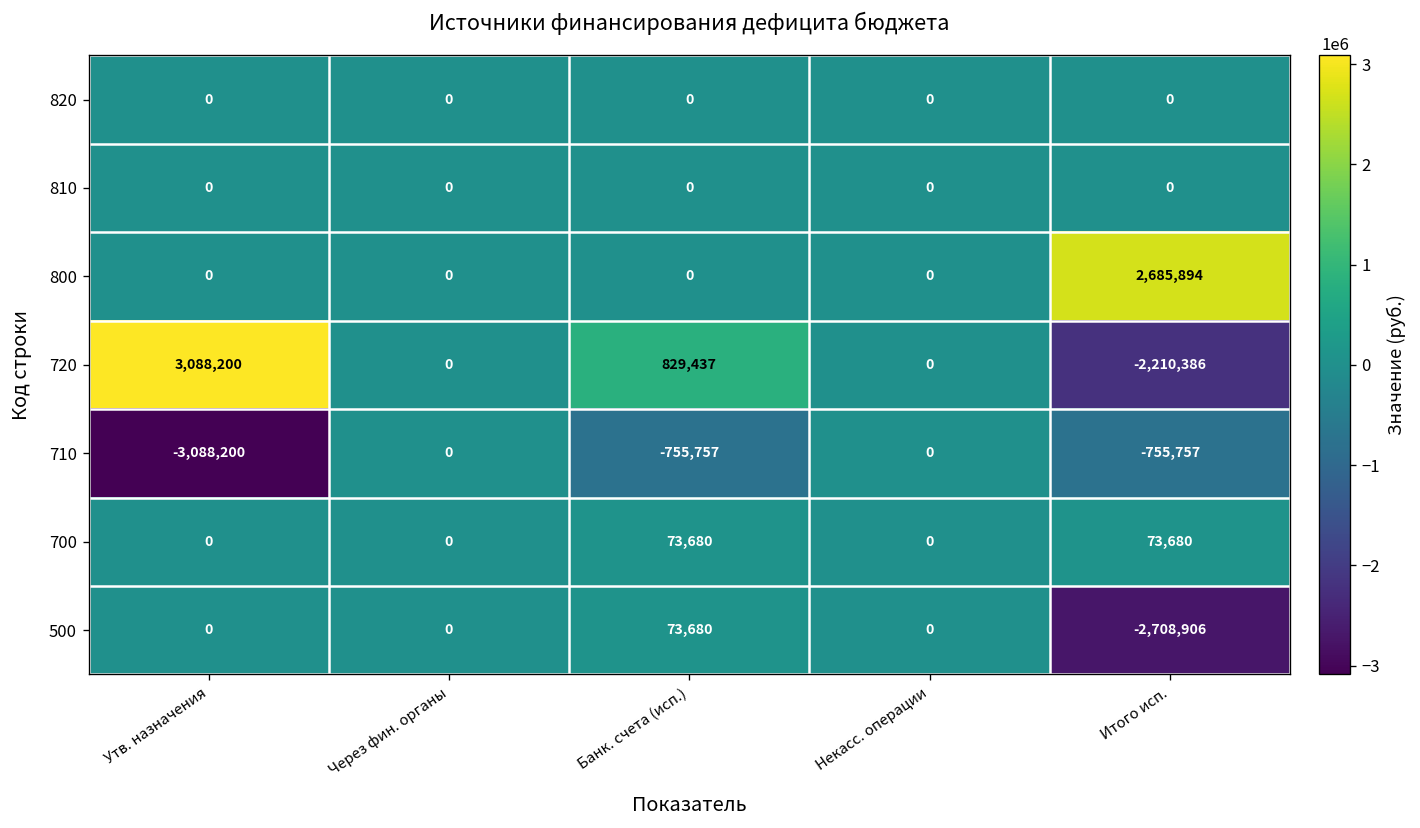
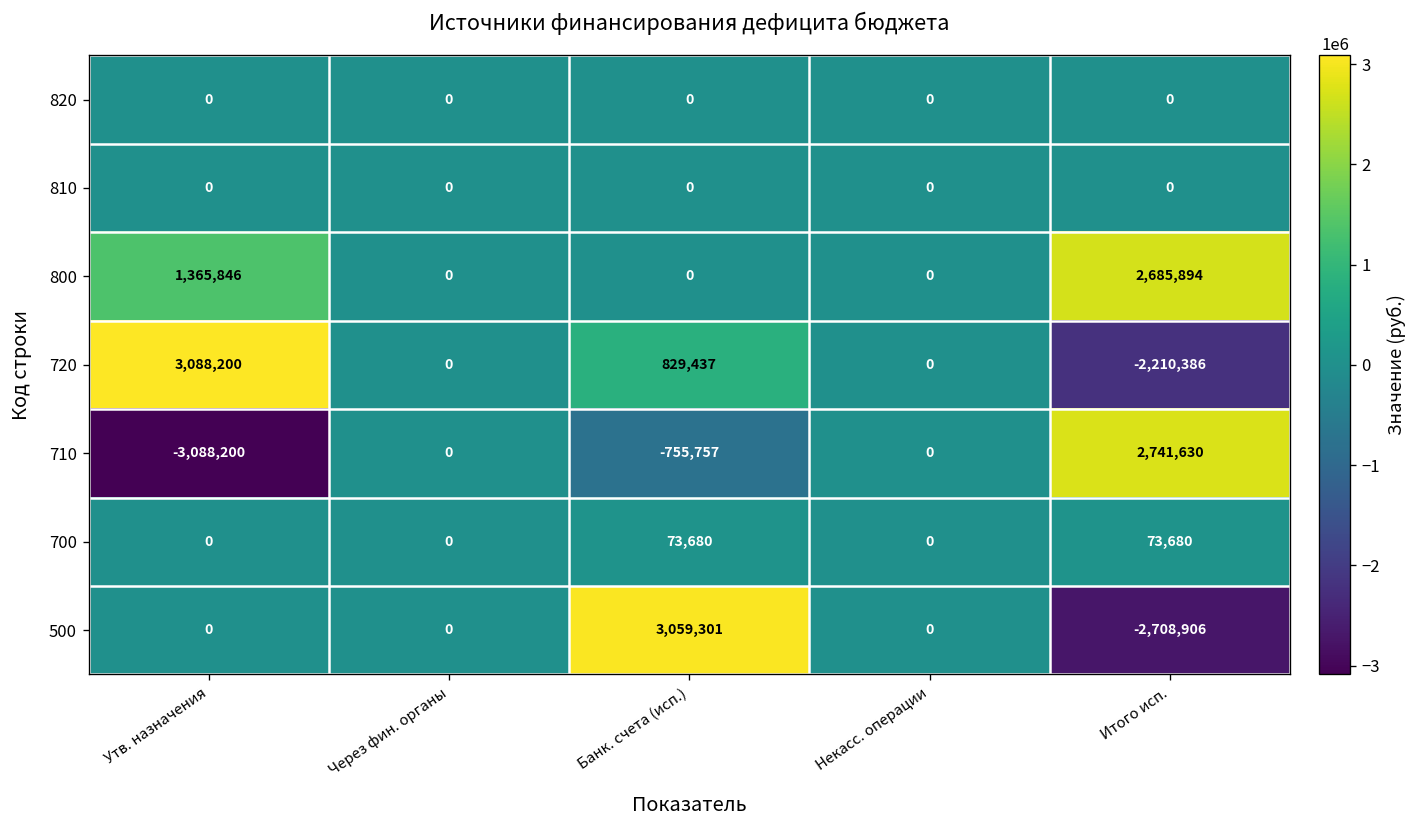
  {
    "820": {
      "Утв. назначения": "0",
      "Через фин. органы": "0",
      "Банк. счета (исп.)": "0",
      "Некасс. операции": "0",
      "Итого исп.": "0"
    },
    "810": {
      "Утв. назначения": "0",
      "Через фин. органы": "0",
      "Банк. счета (исп.)": "0",
      "Некасс. операции": "0",
      "Итого исп.": "0"
    },
    "800": {
-     "Утв. назначения": "0",
+     "Утв. назначения": "1,365,846",
      "Через фин. органы": "0",
      "Банк. счета (исп.)": "0",
      "Некасс. операции": "0",
      "Итого исп.": "2,685,894"
    },
    "720": {
      "Утв. назначения": "3,088,200",
      "Через фин. органы": "0",
      "Банк. счета (исп.)": "829,437",
      "Некасс. операции": "0",
      "Итого исп.": "-2,210,386"
    },
    "710": {
      "Утв. назначения": "-3,088,200",
      "Через фин. органы": "0",
      "Банк. счета (исп.)": "-755,757",
      "Некасс. операции": "0",
-     "Итого исп.": "-755,757"
+     "Итого исп.": "2,741,630"
    },
    "700": {
      "Утв. назначения": "0",
      "Через фин. органы": "0",
      "Банк. счета (исп.)": "73,680",
      "Некасс. операции": "0",
      "Итого исп.": "73,680"
    },
    "500": {
      "Утв. назначения": "0",
      "Через фин. органы": "0",
-     "Банк. счета (исп.)": "73,680",
+     "Банк. счета (исп.)": "3,059,301",
      "Некасс. операции": "0",
      "Итого исп.": "-2,708,906"
    }
  }
